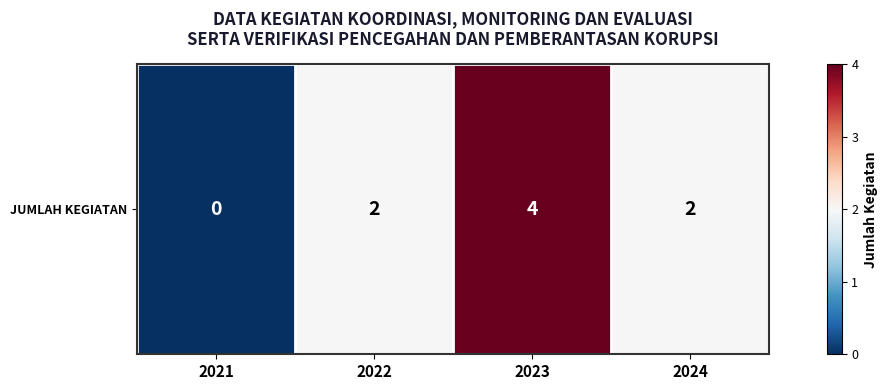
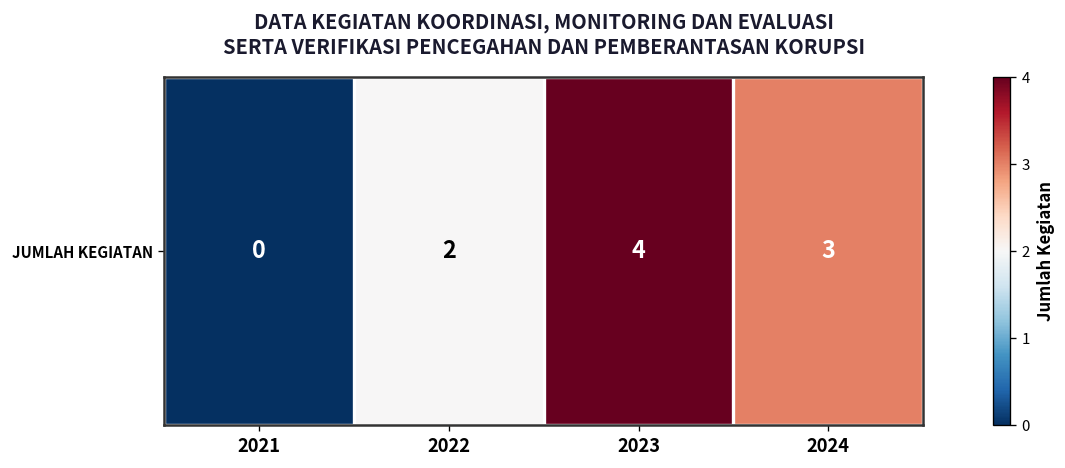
  {
    "JUMLAH KEGIATAN": {
      "2021": 0,
      "2022": 2,
      "2023": 4,
-     "2024": 2
+     "2024": 3
    }
  }
